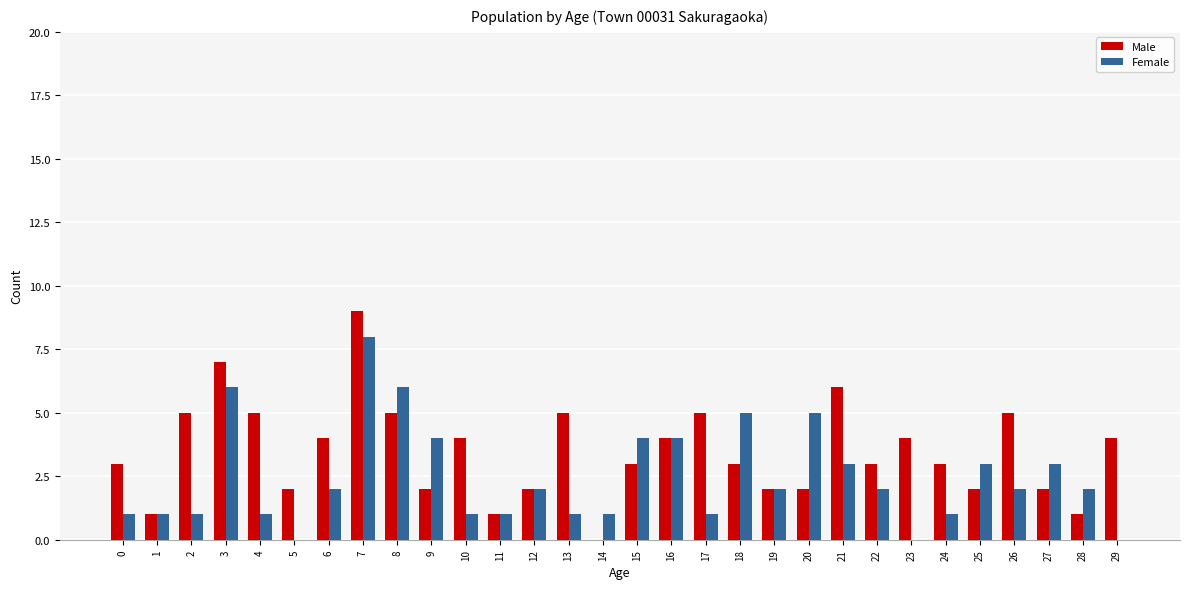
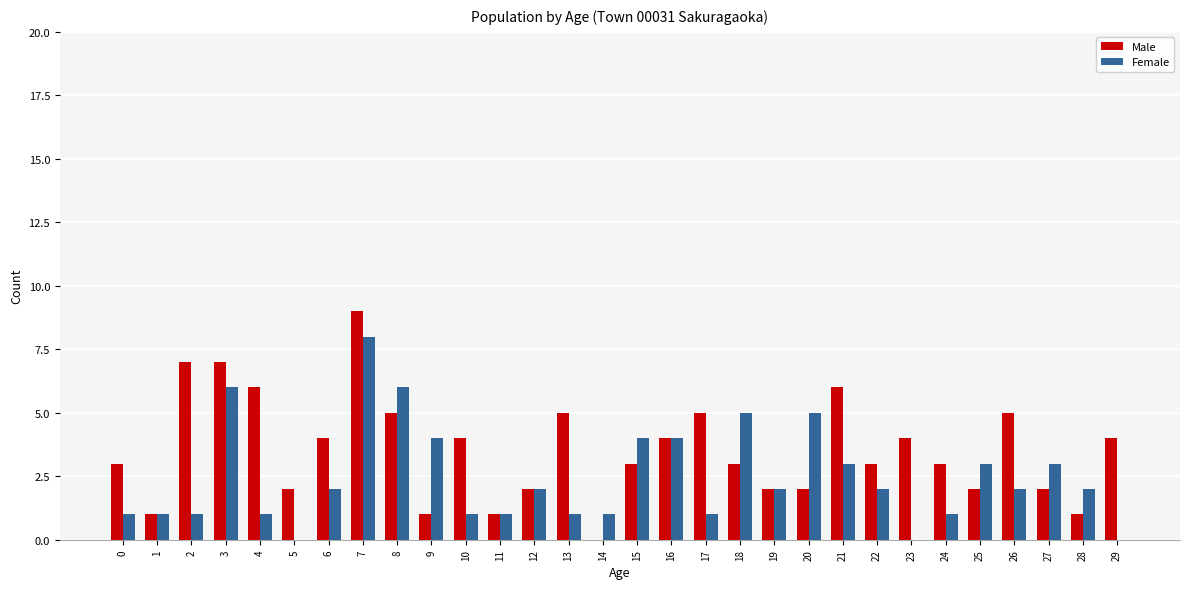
  {
    "Male": {
      "0": 3,
      "1": 1,
-     "2": 5,
+     "2": 7,
      "3": 7,
-     "4": 5,
+     "4": 6,
      "5": 2,
      "6": 4,
      "7": 9,
      "8": 5,
-     "9": 2,
+     "9": 1,
      "10": 4,
      "11": 1,
      "12": 2,
      "13": 5,
      "14": 0,
      "15": 3,
      "16": 4,
      "17": 5,
      "18": 3,
      "19": 2,
      "20": 2,
      "21": 6,
      "22": 3,
      "23": 4,
      "24": 3,
      "25": 2,
      "26": 5,
      "27": 2,
      "28": 1,
      "29": 4
    },
    "Female": {
      "0": 1,
      "1": 1,
      "2": 1,
      "3": 6,
      "4": 1,
      "5": 0,
      "6": 2,
      "7": 8,
      "8": 6,
      "9": 4,
      "10": 1,
      "11": 1,
      "12": 2,
      "13": 1,
      "14": 1,
      "15": 4,
      "16": 4,
      "17": 1,
      "18": 5,
      "19": 2,
      "20": 5,
      "21": 3,
      "22": 2,
      "23": 0,
      "24": 1,
      "25": 3,
      "26": 2,
      "27": 3,
      "28": 2,
      "29": 0
    }
  }
